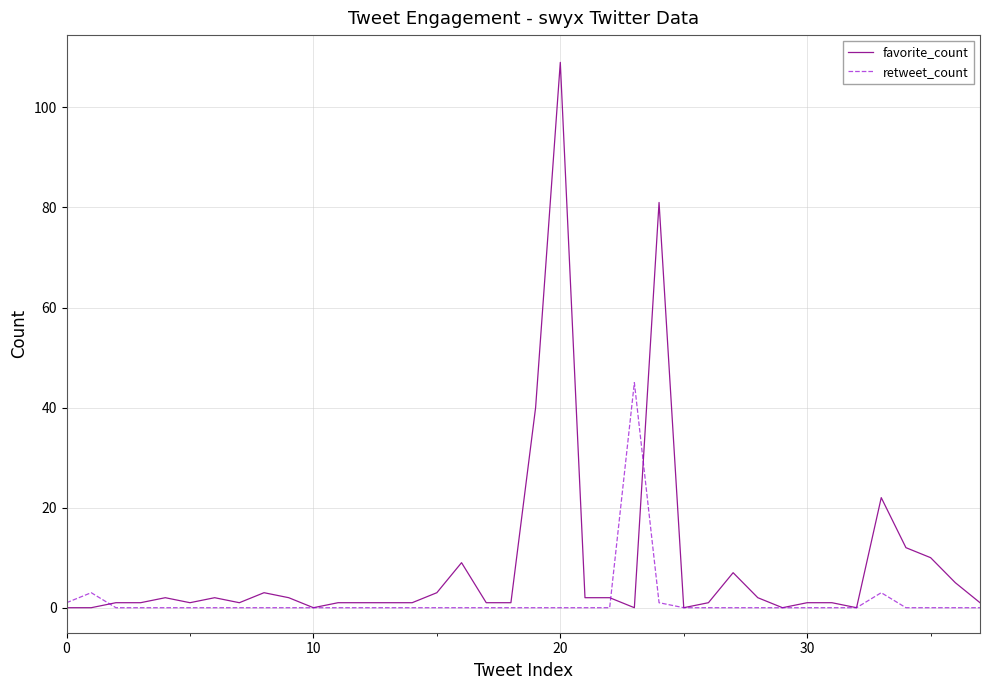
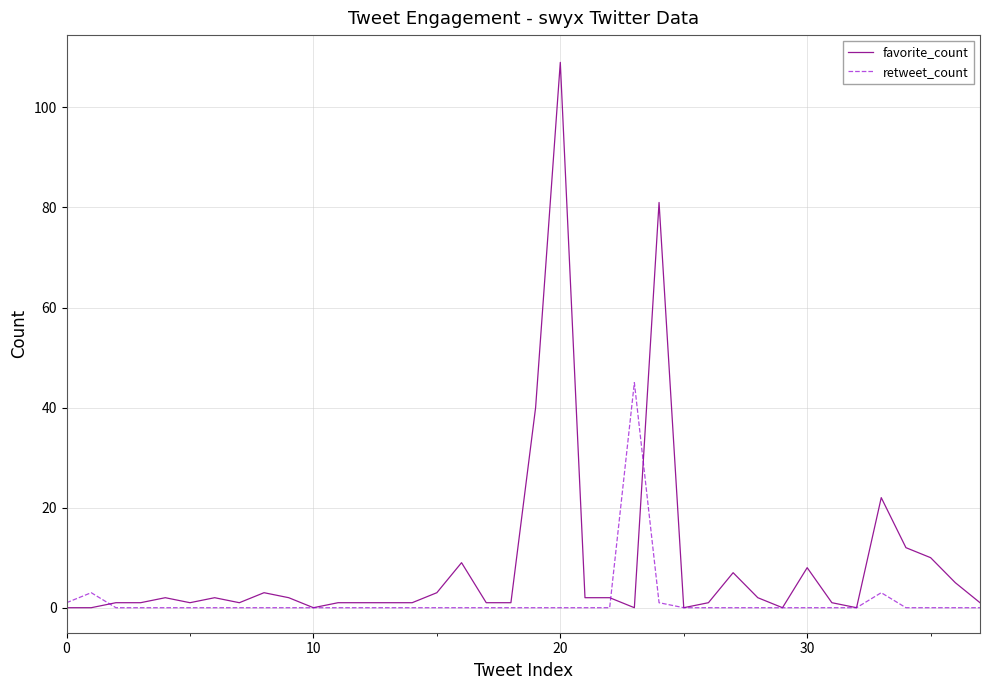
  {
    "favorite_count": {
      "0": 0,
      "20": 109,
-     "30": 1
+     "30": 8
    },
    "retweet_count": {
      "0": 1,
      "20": 0,
      "30": 0
    }
  }
